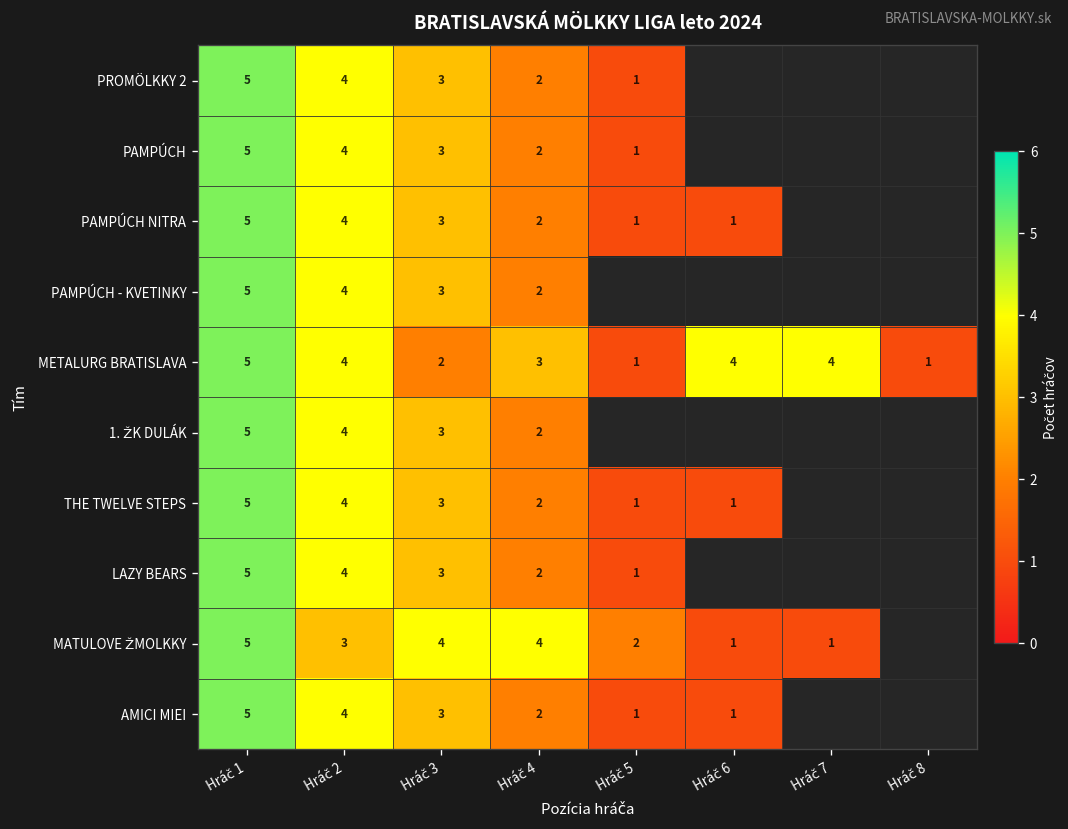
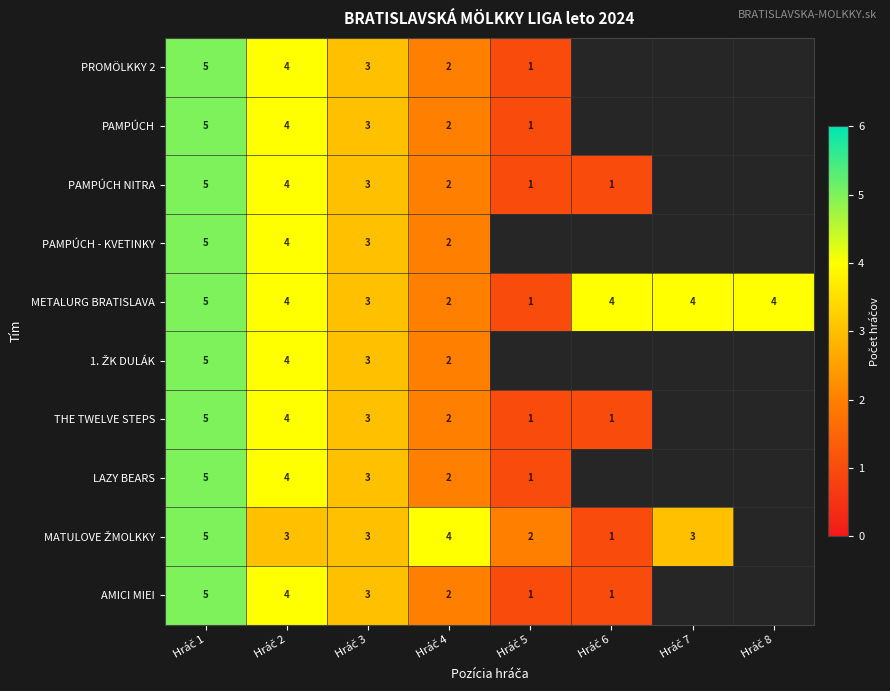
  {
    "PROMÖLKKY 2": {
      "Hráč 1": 5,
      "Hráč 2": 4,
      "Hráč 3": 3,
      "Hráč 4": 2,
      "Hráč 5": 1
    },
    "PAMPÚCH": {
      "Hráč 1": 5,
      "Hráč 2": 4,
      "Hráč 3": 3,
      "Hráč 4": 2,
      "Hráč 5": 1
    },
    "PAMPÚCH NITRA": {
      "Hráč 1": 5,
      "Hráč 2": 4,
      "Hráč 3": 3,
      "Hráč 4": 2,
      "Hráč 5": 1,
      "Hráč 6": 1
    },
    "PAMPÚCH - KVETINKY": {
      "Hráč 1": 5,
      "Hráč 2": 4,
      "Hráč 3": 3,
      "Hráč 4": 2
    },
    "METALURG BRATISLAVA": {
      "Hráč 1": 5,
      "Hráč 2": 4,
-     "Hráč 3": 2,
-     "Hráč 4": 3,
+     "Hráč 3": 3,
+     "Hráč 4": 2,
      "Hráč 5": 1,
      "Hráč 6": 4,
      "Hráč 7": 4,
-     "Hráč 8": 1
+     "Hráč 8": 4
    },
    "1. ŽK DULÁK": {
      "Hráč 1": 5,
      "Hráč 2": 4,
      "Hráč 3": 3,
      "Hráč 4": 2
    },
    "THE TWELVE STEPS": {
      "Hráč 1": 5,
      "Hráč 2": 4,
      "Hráč 3": 3,
      "Hráč 4": 2,
      "Hráč 5": 1,
      "Hráč 6": 1
    },
    "LAZY BEARS": {
      "Hráč 1": 5,
      "Hráč 2": 4,
      "Hráč 3": 3,
      "Hráč 4": 2,
      "Hráč 5": 1
    },
    "MATULOVE ŽMOLKKY": {
      "Hráč 1": 5,
      "Hráč 2": 3,
-     "Hráč 3": 4,
+     "Hráč 3": 3,
      "Hráč 4": 4,
      "Hráč 5": 2,
      "Hráč 6": 1,
-     "Hráč 7": 1
+     "Hráč 7": 3
    },
    "AMICI MIEI": {
      "Hráč 1": 5,
      "Hráč 2": 4,
      "Hráč 3": 3,
      "Hráč 4": 2,
      "Hráč 5": 1,
      "Hráč 6": 1
    }
  }
